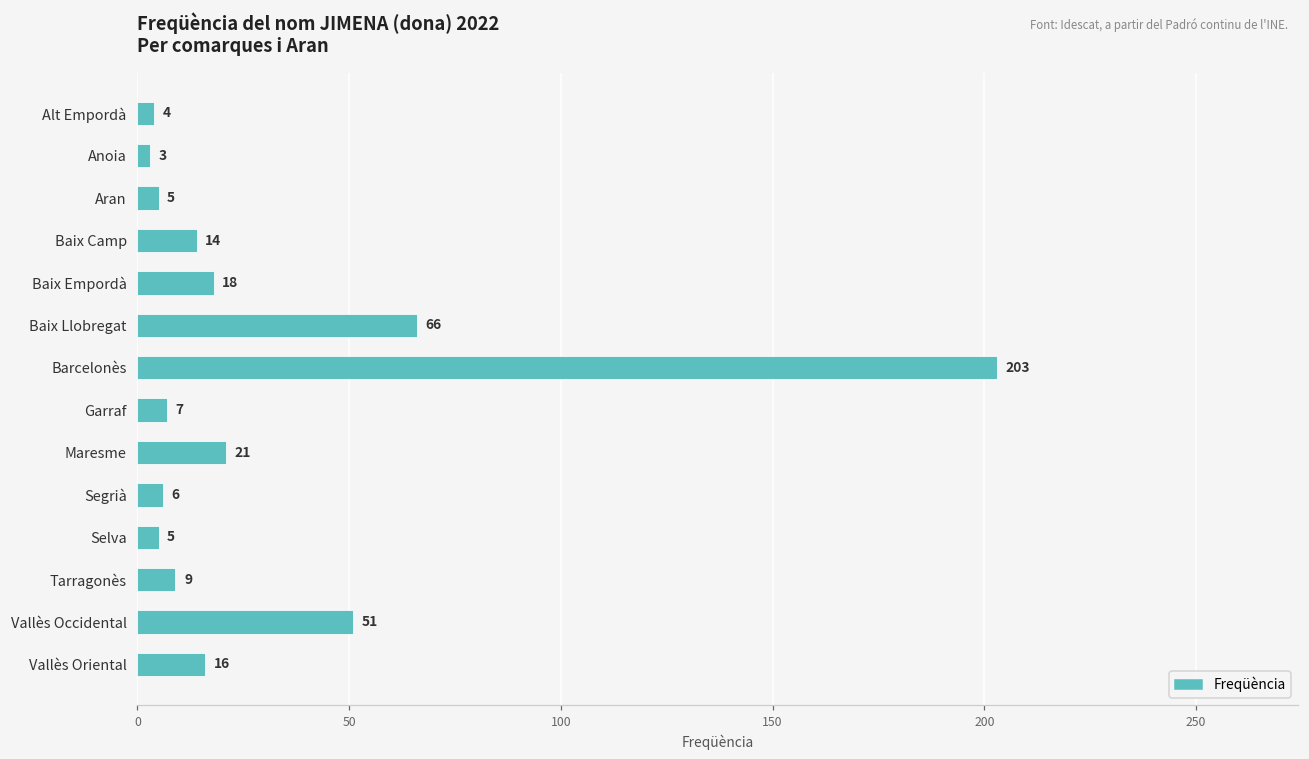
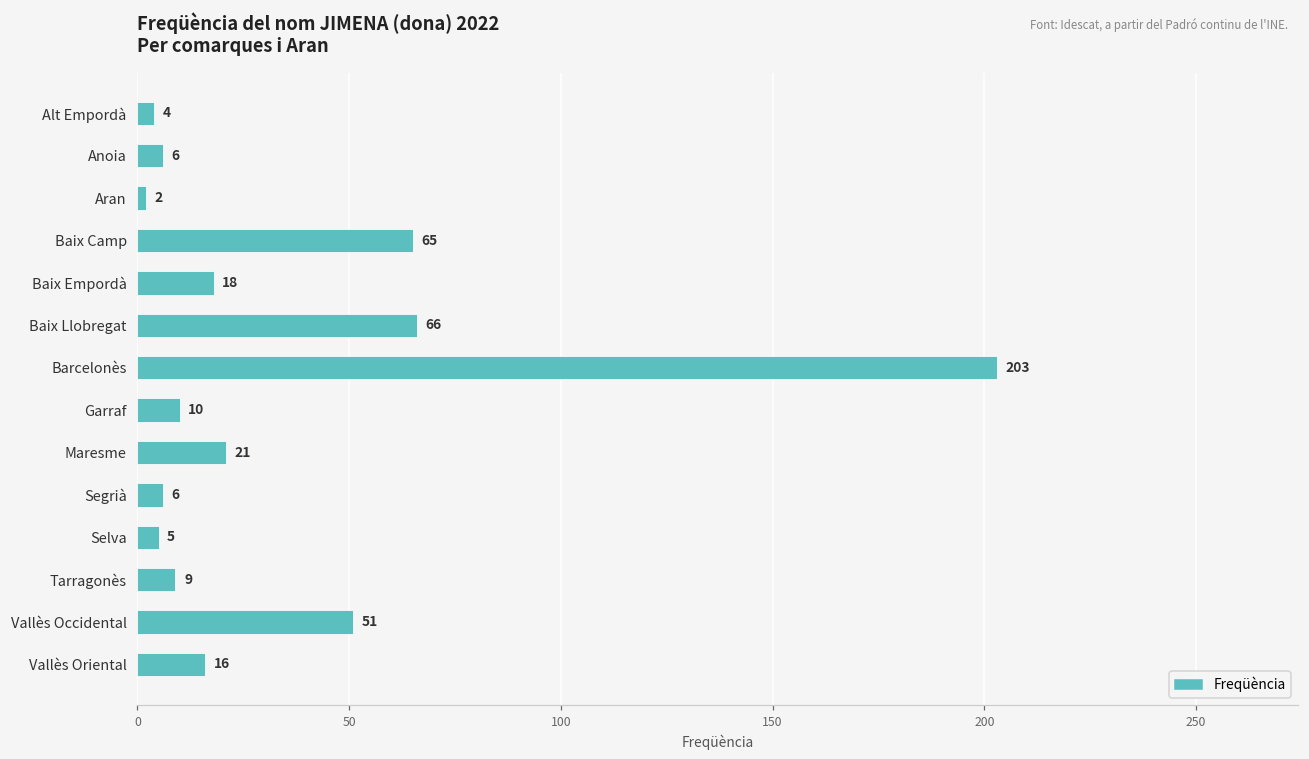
  {
    "Alt Empordà": 4,
-   "Anoia": 3,
-   "Aran": 5,
-   "Baix Camp": 14,
+   "Anoia": 6,
+   "Aran": 2,
+   "Baix Camp": 65,
    "Baix Empordà": 18,
    "Baix Llobregat": 66,
    "Barcelonès": 203,
-   "Garraf": 7,
+   "Garraf": 10,
    "Maresme": 21,
    "Segrià": 6,
    "Selva": 5,
    "Tarragonès": 9,
    "Vallès Occidental": 51,
    "Vallès Oriental": 16
  }
